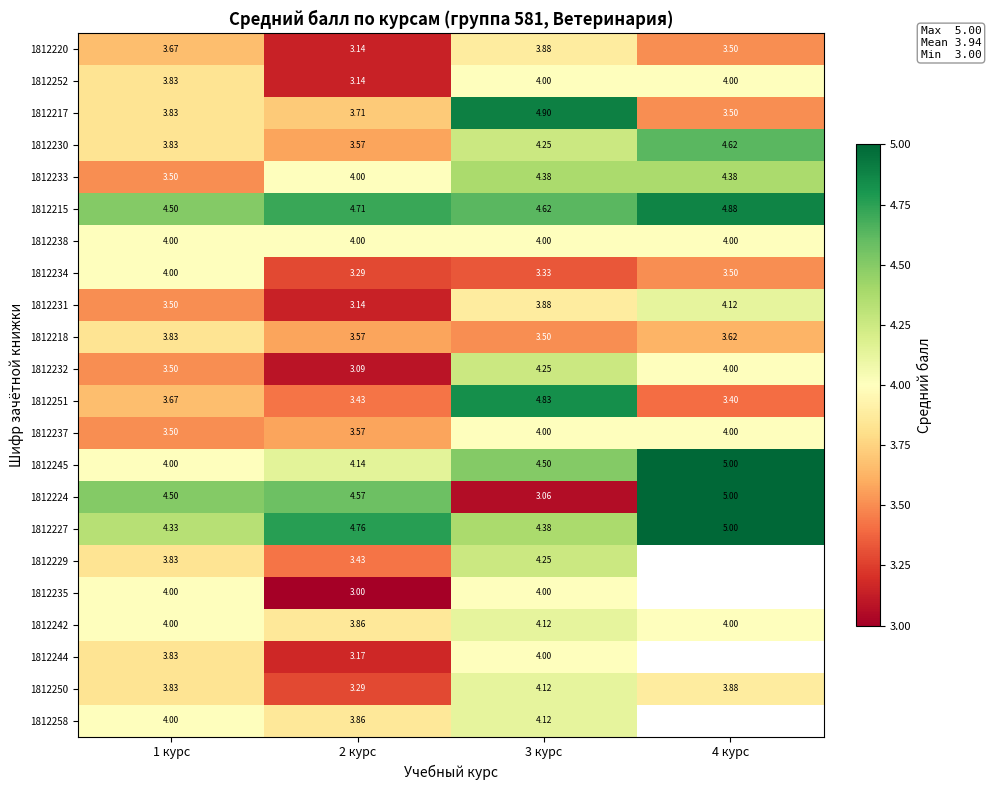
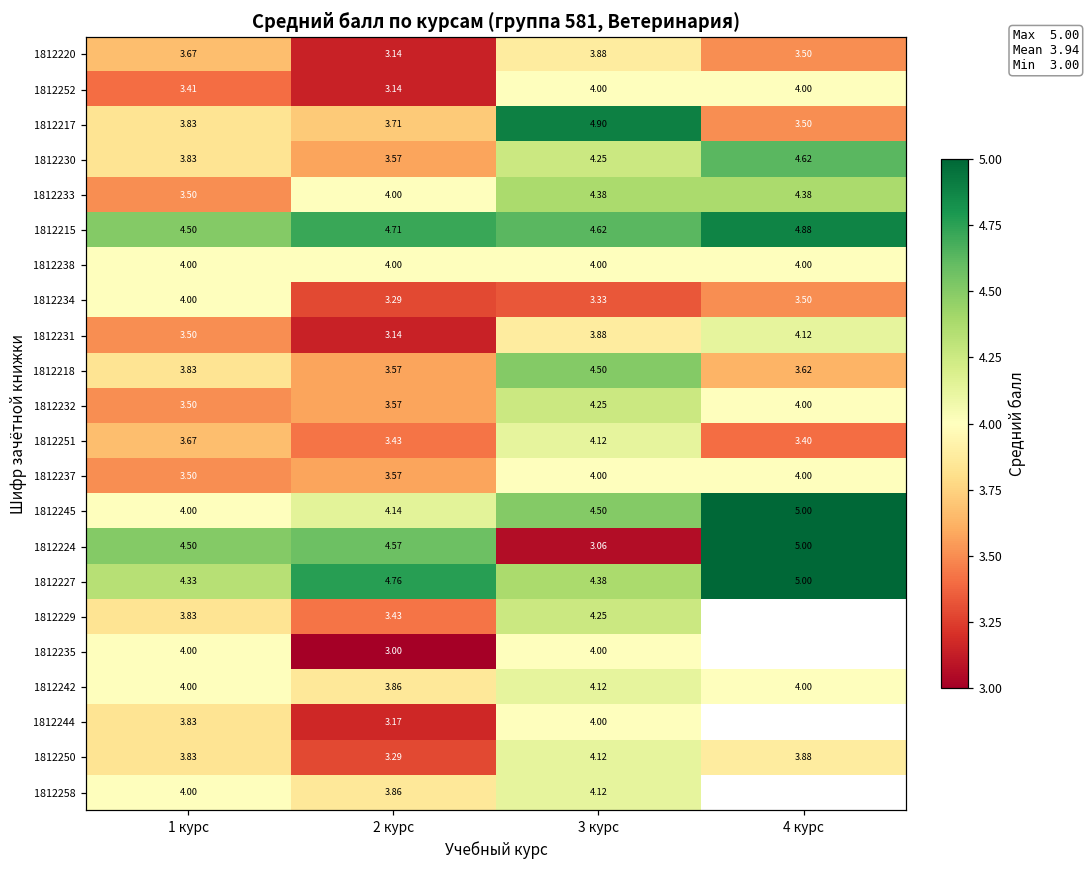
  {
    "1812220": {
      "1 курс": 3.67,
      "2 курс": 3.14,
      "3 курс": 3.88,
      "4 курс": 3.50
    },
    "1812252": {
-     "1 курс": 3.83,
+     "1 курс": 3.41,
      "2 курс": 3.14,
      "3 курс": 4.00,
      "4 курс": 4.00
    },
    "1812217": {
      "1 курс": 3.83,
      "2 курс": 3.71,
      "3 курс": 4.90,
      "4 курс": 3.50
    },
    "1812230": {
      "1 курс": 3.83,
      "2 курс": 3.57,
      "3 курс": 4.25,
      "4 курс": 4.62
    },
    "1812233": {
      "1 курс": 3.50,
      "2 курс": 4.00,
      "3 курс": 4.38,
      "4 курс": 4.38
    },
    "1812215": {
      "1 курс": 4.50,
      "2 курс": 4.71,
      "3 курс": 4.62,
      "4 курс": 4.88
    },
    "1812238": {
      "1 курс": 4.00,
      "2 курс": 4.00,
      "3 курс": 4.00,
      "4 курс": 4.00
    },
    "1812234": {
      "1 курс": 4.00,
      "2 курс": 3.29,
      "3 курс": 3.33,
      "4 курс": 3.50
    },
    "1812231": {
      "1 курс": 3.50,
      "2 курс": 3.14,
      "3 курс": 3.88,
      "4 курс": 4.12
    },
    "1812218": {
      "1 курс": 3.83,
      "2 курс": 3.57,
-     "3 курс": 3.50,
+     "3 курс": 4.50,
      "4 курс": 3.62
    },
    "1812232": {
      "1 курс": 3.50,
-     "2 курс": 3.09,
+     "2 курс": 3.57,
      "3 курс": 4.25,
      "4 курс": 4.00
    },
    "1812251": {
      "1 курс": 3.67,
      "2 курс": 3.43,
-     "3 курс": 4.83,
+     "3 курс": 4.12,
      "4 курс": 3.40
    },
    "1812237": {
      "1 курс": 3.50,
      "2 курс": 3.57,
      "3 курс": 4.00,
      "4 курс": 4.00
    },
    "1812245": {
      "1 курс": 4.00,
      "2 курс": 4.14,
      "3 курс": 4.50,
      "4 курс": 5.00
    },
    "1812224": {
      "1 курс": 4.50,
      "2 курс": 4.57,
      "3 курс": 3.06,
      "4 курс": 5.00
    },
    "1812227": {
      "1 курс": 4.33,
      "2 курс": 4.76,
      "3 курс": 4.38,
      "4 курс": 5.00
    },
    "1812229": {
      "1 курс": 3.83,
      "2 курс": 3.43,
      "3 курс": 4.25
    },
    "1812235": {
      "1 курс": 4.00,
      "2 курс": 3.00,
      "3 курс": 4.00
    },
    "1812242": {
      "1 курс": 4.00,
      "2 курс": 3.86,
      "3 курс": 4.12,
      "4 курс": 4.00
    },
    "1812244": {
      "1 курс": 3.83,
      "2 курс": 3.17,
      "3 курс": 4.00
    },
    "1812250": {
      "1 курс": 3.83,
      "2 курс": 3.29,
      "3 курс": 4.12,
      "4 курс": 3.88
    },
    "1812258": {
      "1 курс": 4.00,
      "2 курс": 3.86,
      "3 курс": 4.12
    }
  }
